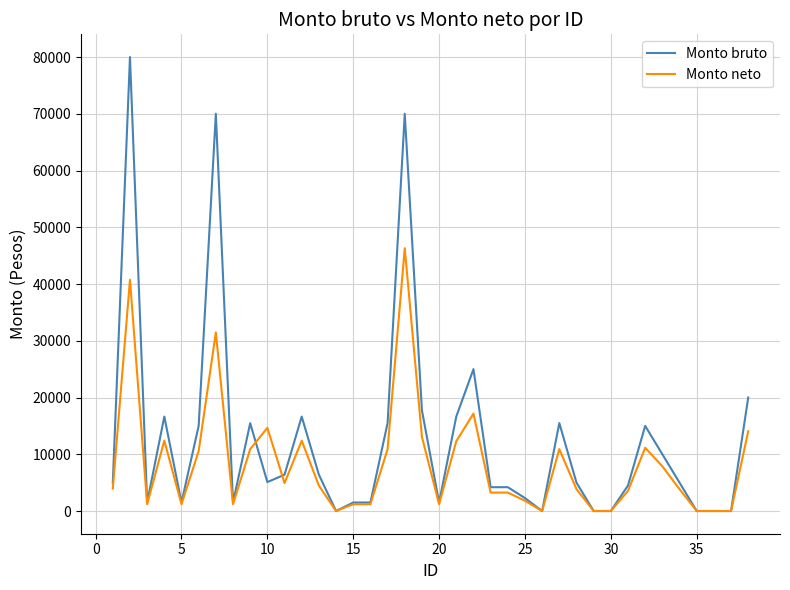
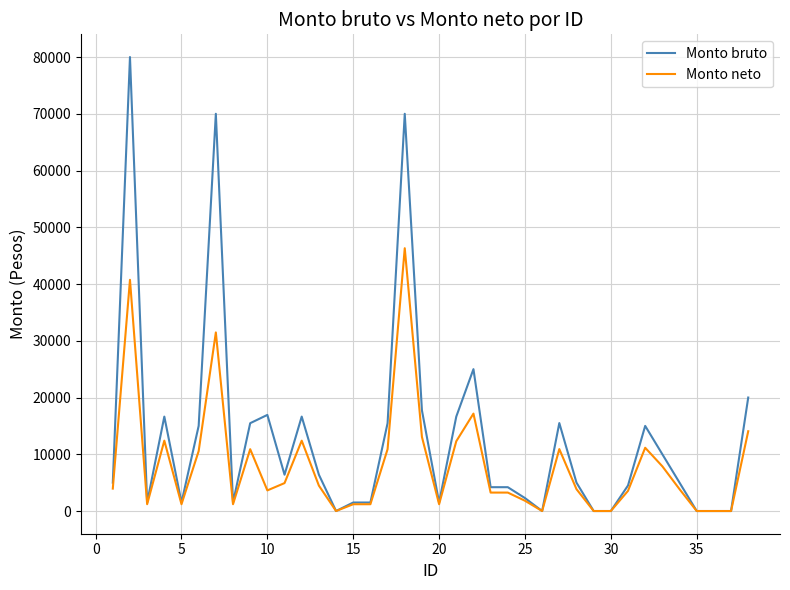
  {
    "Monto bruto": {
-     "10": 5000,
+     "10": 17000,
      "25": 2000
    },
    "Monto neto": {
-     "10": 15000,
+     "10": 4000,
      "25": 2000
    }
  }
